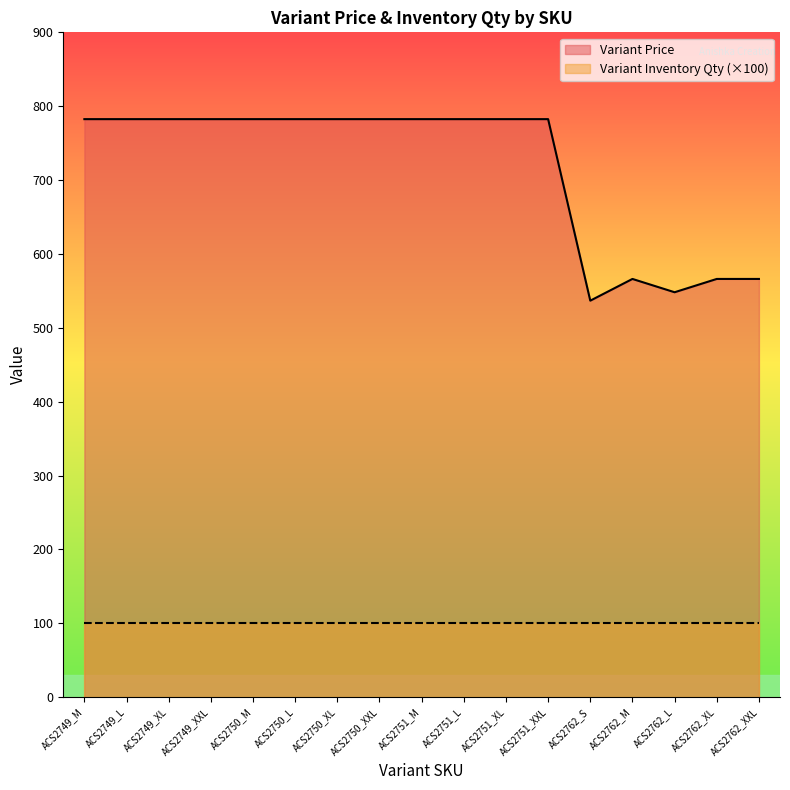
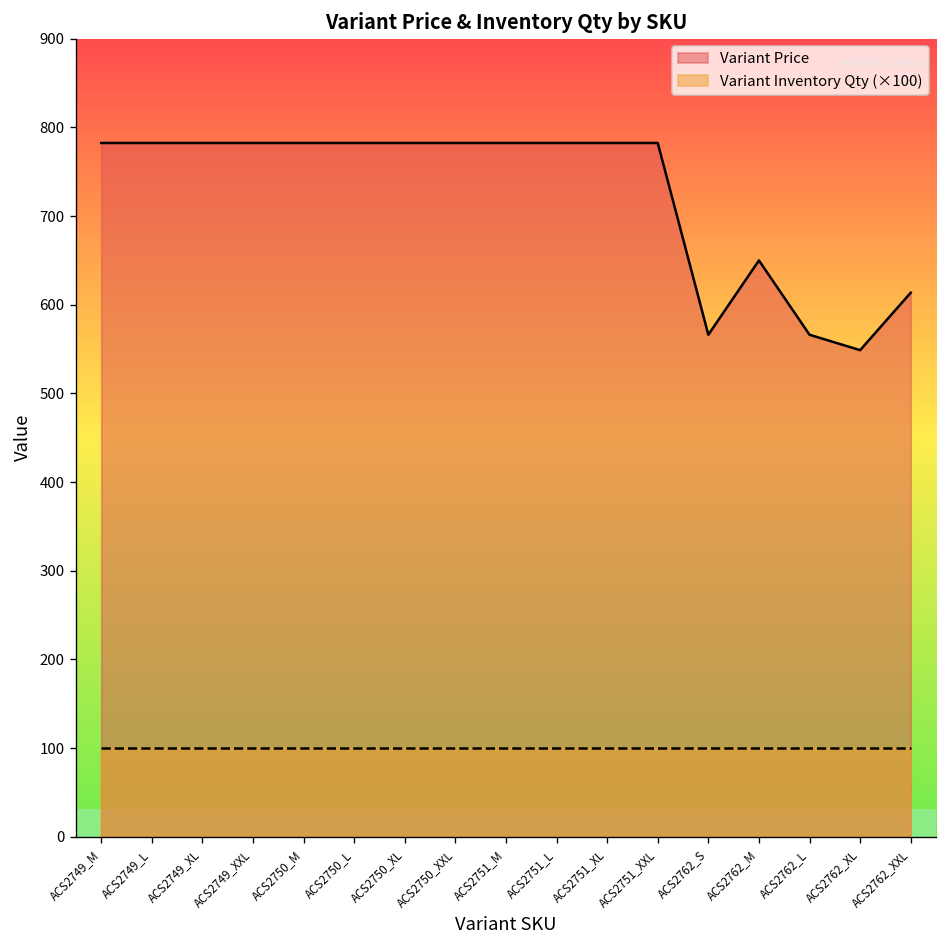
  {
    "Variant Price": {
      "ACS2749_M": 780,
      "ACS2749_L": 780,
      "ACS2749_XL": 780,
      "ACS2749_XXL": 780,
      "ACS2750_M": 780,
      "ACS2750_L": 780,
      "ACS2750_XL": 780,
      "ACS2750_XXL": 780,
      "ACS2751_M": 780,
      "ACS2751_L": 780,
      "ACS2751_XL": 780,
      "ACS2751_XXL": 780,
-     "ACS2762_S": 540,
-     "ACS2762_M": 570,
-     "ACS2762_L": 550,
-     "ACS2762_XL": 570,
-     "ACS2762_XXL": 570
+     "ACS2762_S": 570,
+     "ACS2762_M": 650,
+     "ACS2762_L": 570,
+     "ACS2762_XL": 550,
+     "ACS2762_XXL": 610
    },
    "Variant Inventory Qty (×100)": {
      "ACS2749_M": 100,
      "ACS2749_L": 100,
      "ACS2749_XL": 100,
      "ACS2749_XXL": 100,
      "ACS2750_M": 100,
      "ACS2750_L": 100,
      "ACS2750_XL": 100,
      "ACS2750_XXL": 100,
      "ACS2751_M": 100,
      "ACS2751_L": 100,
      "ACS2751_XL": 100,
      "ACS2751_XXL": 100,
      "ACS2762_S": 100,
      "ACS2762_M": 100,
      "ACS2762_L": 100,
      "ACS2762_XL": 100,
      "ACS2762_XXL": 100
    }
  }
